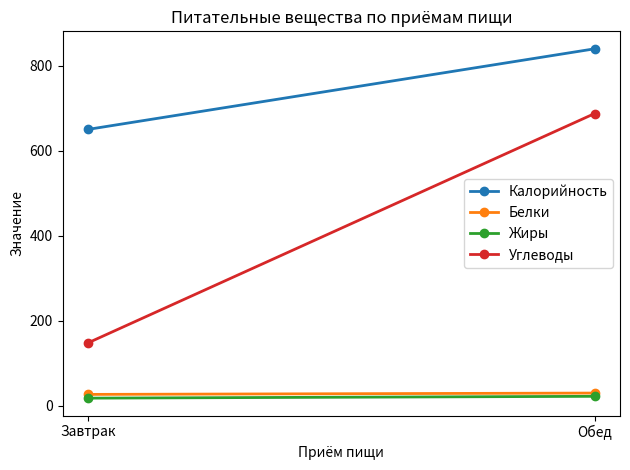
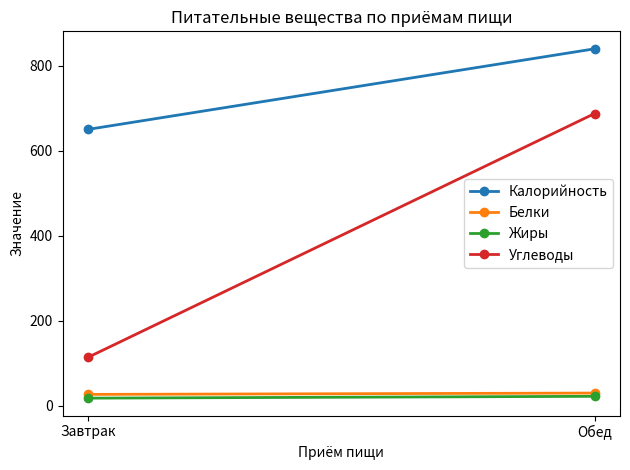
  {
    "Калорийность": {
      "Завтрак": 650,
      "Обед": 840
    },
    "Белки": {
      "Завтрак": 30,
      "Обед": 30
    },
    "Жиры": {
      "Завтрак": 20,
      "Обед": 20
    },
    "Углеводы": {
-     "Завтрак": 150,
+     "Завтрак": 110,
      "Обед": 690
    }
  }
